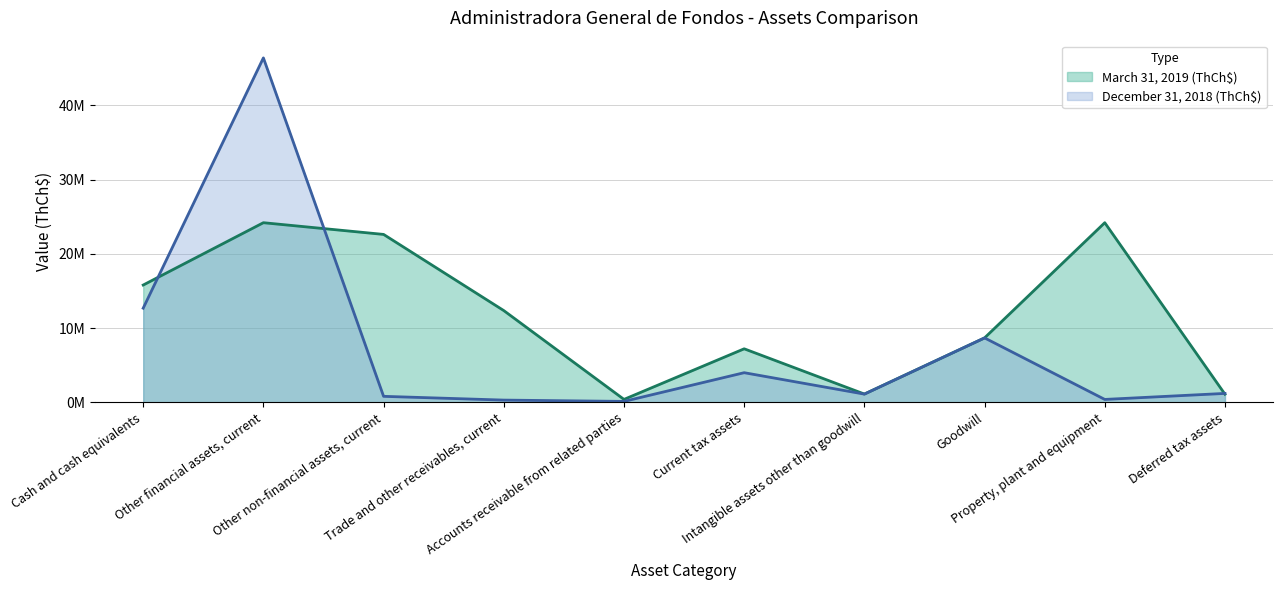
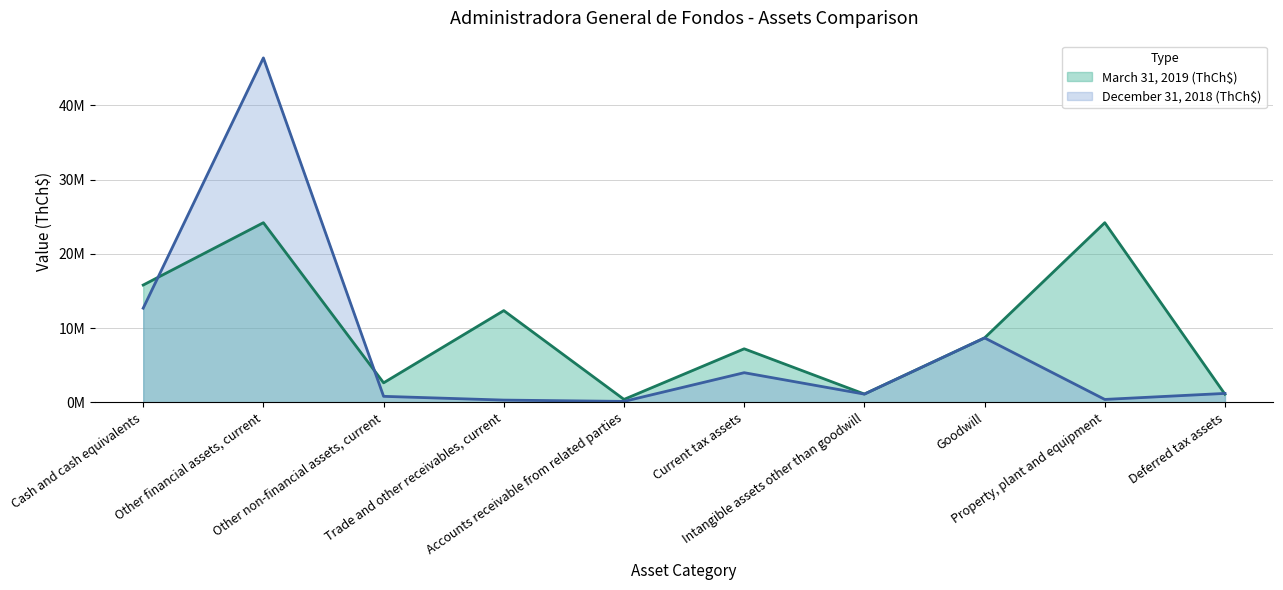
  {
    "March 31, 2019 (ThCh$)": {
      "Cash and cash equivalents": 16000000,
      "Other financial assets, current": 24000000,
-     "Other non-financial assets, current": 23000000,
+     "Other non-financial assets, current": 3000000,
      "Trade and other receivables, current": 12000000,
      "Current tax assets": 7000000,
      "Property, plant and equipment": 24000000
    },
    "December 31, 2018 (ThCh$)": {
      "Cash and cash equivalents": 13000000,
      "Other financial assets, current": 46000000,
      "Other non-financial assets, current": 1000000,
      "Trade and other receivables, current": 0,
      "Current tax assets": 4000000,
      "Property, plant and equipment": 0
    }
  }
